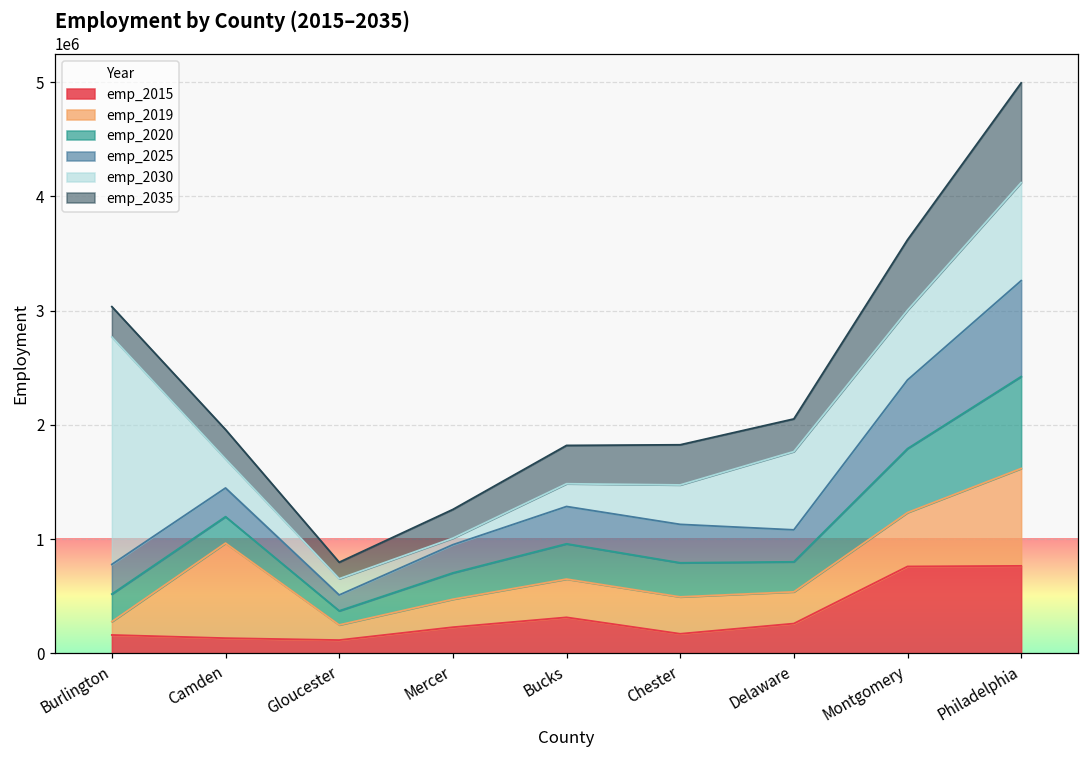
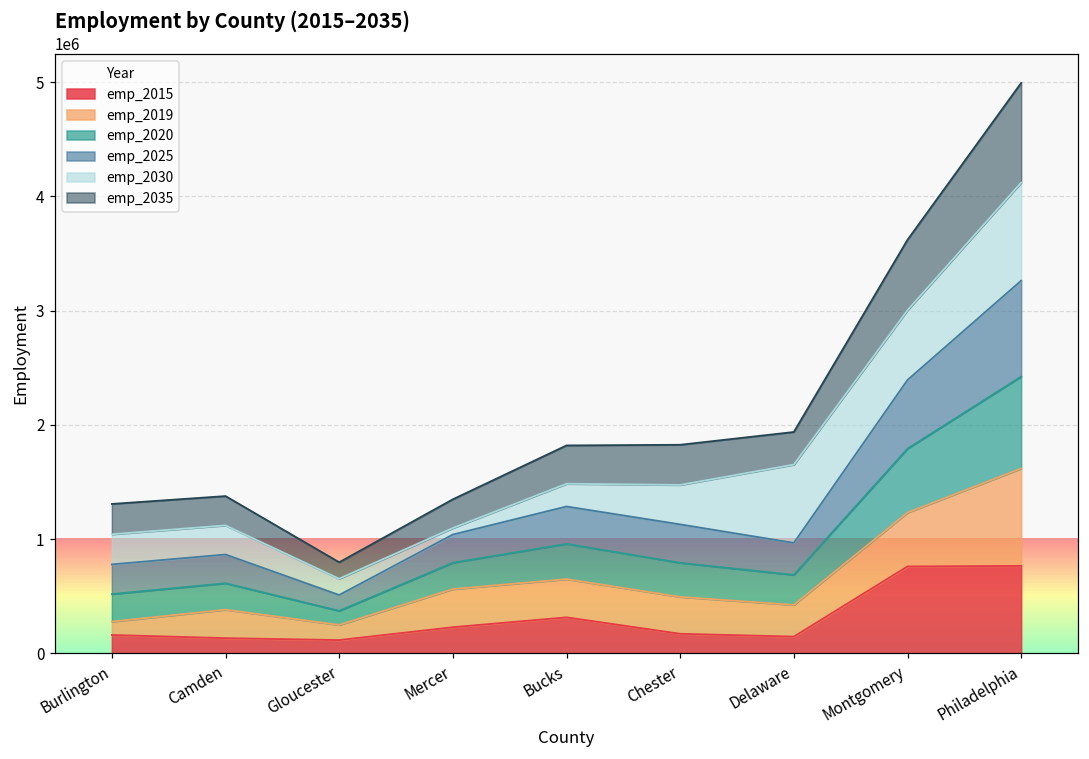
  {
    "emp_2015": {
      "Burlington": 160000,
      "Camden": 130000,
      "Gloucester": 120000,
      "Mercer": 230000,
      "Bucks": 320000,
      "Chester": 170000,
-     "Delaware": 260000,
+     "Delaware": 150000,
      "Montgomery": 760000,
      "Philadelphia": 770000
    },
    "emp_2019": {
      "Burlington": 120000,
-     "Camden": 830000,
+     "Camden": 250000,
      "Gloucester": 130000,
-     "Mercer": 240000,
+     "Mercer": 330000,
      "Bucks": 330000,
      "Chester": 320000,
      "Delaware": 280000,
      "Montgomery": 470000,
      "Philadelphia": 850000
    },
    "emp_2030": {
-     "Burlington": 1990000,
+     "Burlington": 260000,
      "Camden": 250000,
      "Gloucester": 140000,
      "Mercer": 60000,
      "Bucks": 200000,
      "Chester": 350000,
      "Delaware": 690000,
      "Montgomery": 610000,
      "Philadelphia": 860000
    }
  }
